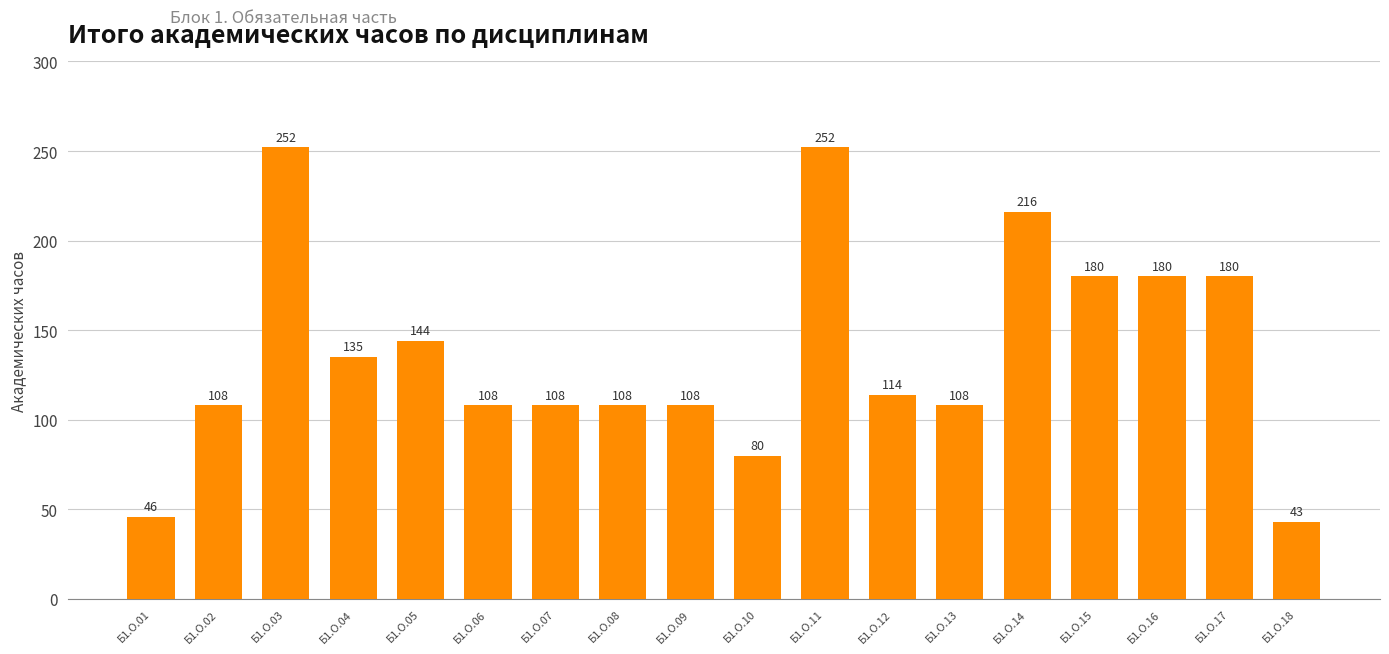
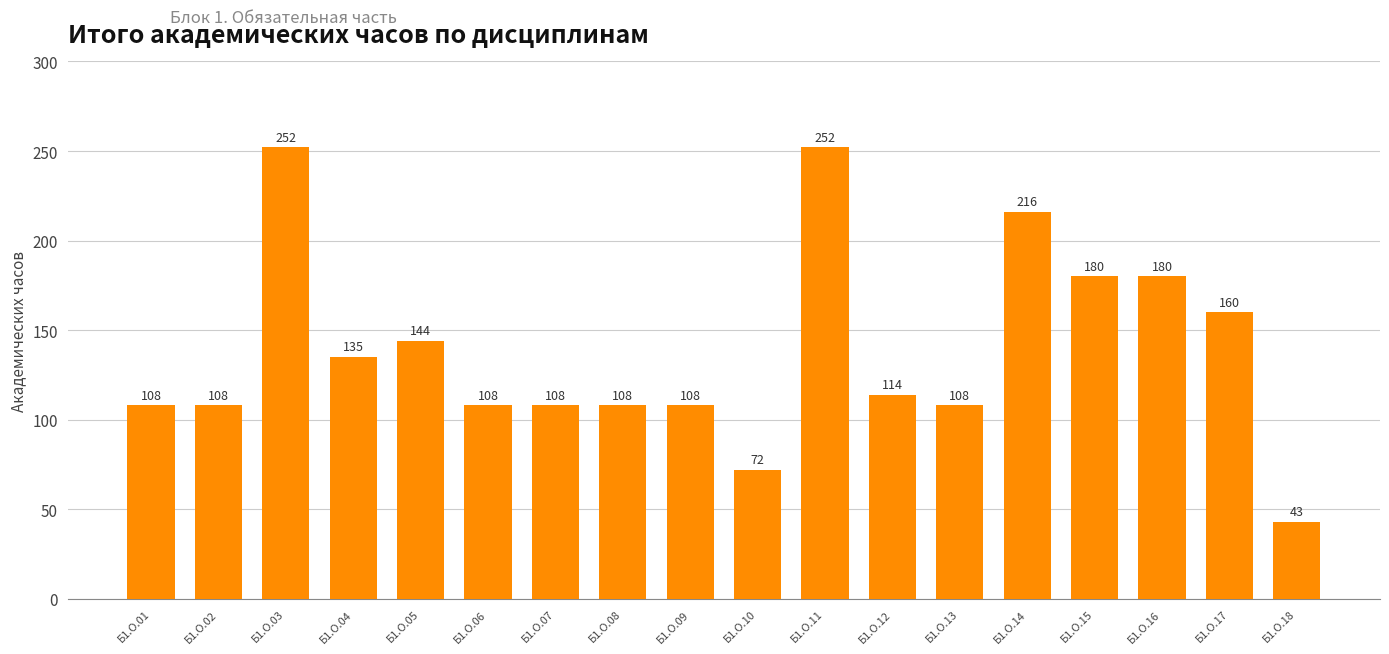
  {
-   "Б1.О.01": 46,
+   "Б1.О.01": 108,
    "Б1.О.02": 108,
    "Б1.О.03": 252,
    "Б1.О.04": 135,
    "Б1.О.05": 144,
    "Б1.О.06": 108,
    "Б1.О.07": 108,
    "Б1.О.08": 108,
    "Б1.О.09": 108,
-   "Б1.О.10": 80,
+   "Б1.О.10": 72,
    "Б1.О.11": 252,
    "Б1.О.12": 114,
    "Б1.О.13": 108,
    "Б1.О.14": 216,
    "Б1.О.15": 180,
    "Б1.О.16": 180,
-   "Б1.О.17": 180,
+   "Б1.О.17": 160,
    "Б1.О.18": 43
  }
